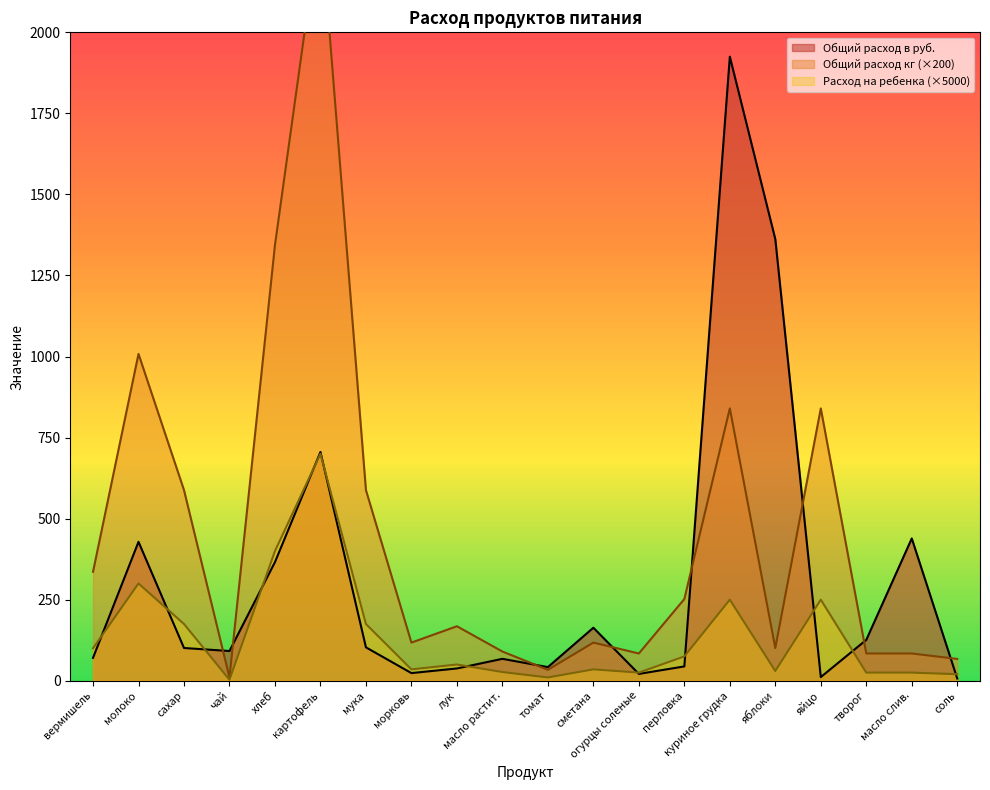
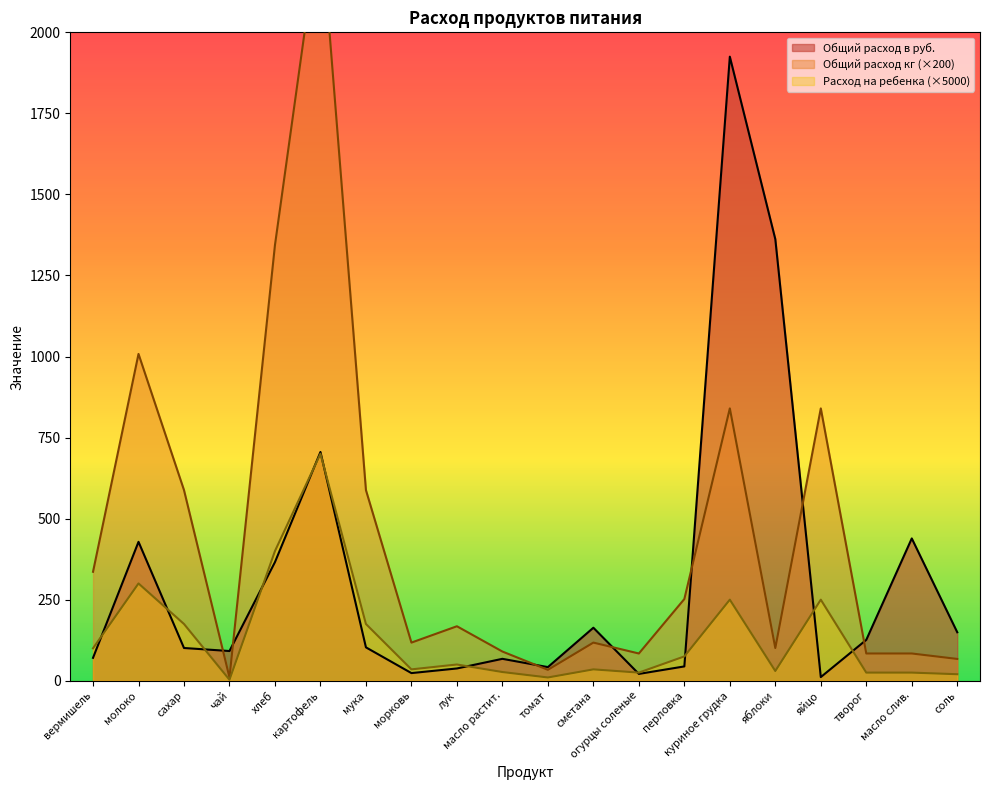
  {
    "Общий расход в руб.": {
      "вермишель": 70,
      "молоко": 430,
      "сахар": 100,
      "чай": 90,
      "хлеб": 370,
      "мука": 100,
      "морковь": 20,
      "лук": 40,
      "масло растит.": 70,
      "томат": 40,
      "сметана": 160,
      "перловка": 40,
      "куриное грудка": 1920,
      "яблоки": 1360,
      "яйцо": 10,
      "творог": 130,
      "масло слив.": 440,
-     "соль": 10
+     "соль": 150
    }
  }
